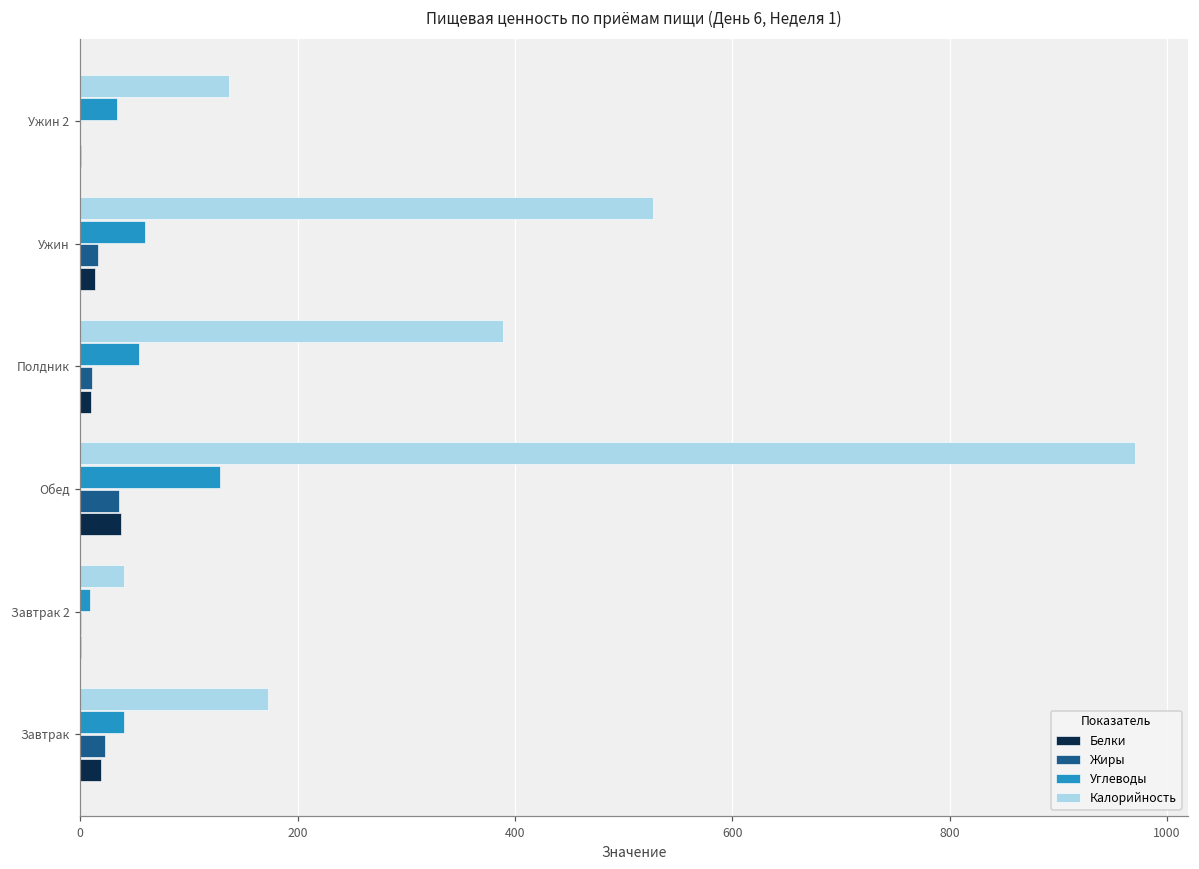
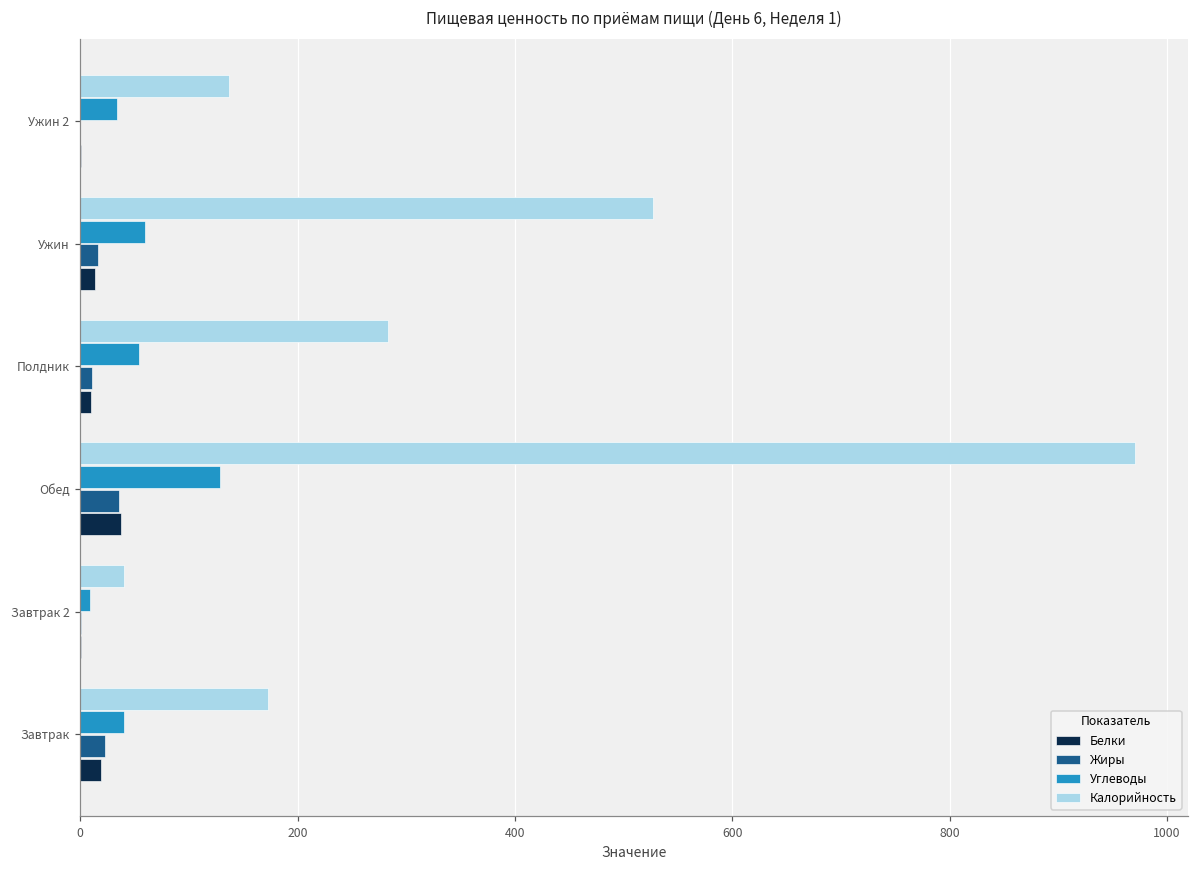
  {
    "Белки": {
      "Ужин": 10,
      "Полдник": 10,
      "Обед": 40,
      "Завтрак": 20
    },
    "Жиры": {
      "Ужин 2": 0,
      "Ужин": 20,
      "Полдник": 10,
      "Обед": 40,
      "Завтрак": 20
    },
    "Углеводы": {
      "Ужин 2": 30,
      "Ужин": 60,
      "Полдник": 50,
      "Обед": 130,
      "Завтрак 2": 10,
      "Завтрак": 40
    },
    "Калорийность": {
      "Ужин 2": 140,
      "Ужин": 530,
-     "Полдник": 390,
+     "Полдник": 280,
      "Обед": 970,
      "Завтрак 2": 40,
      "Завтрак": 170
    }
  }
